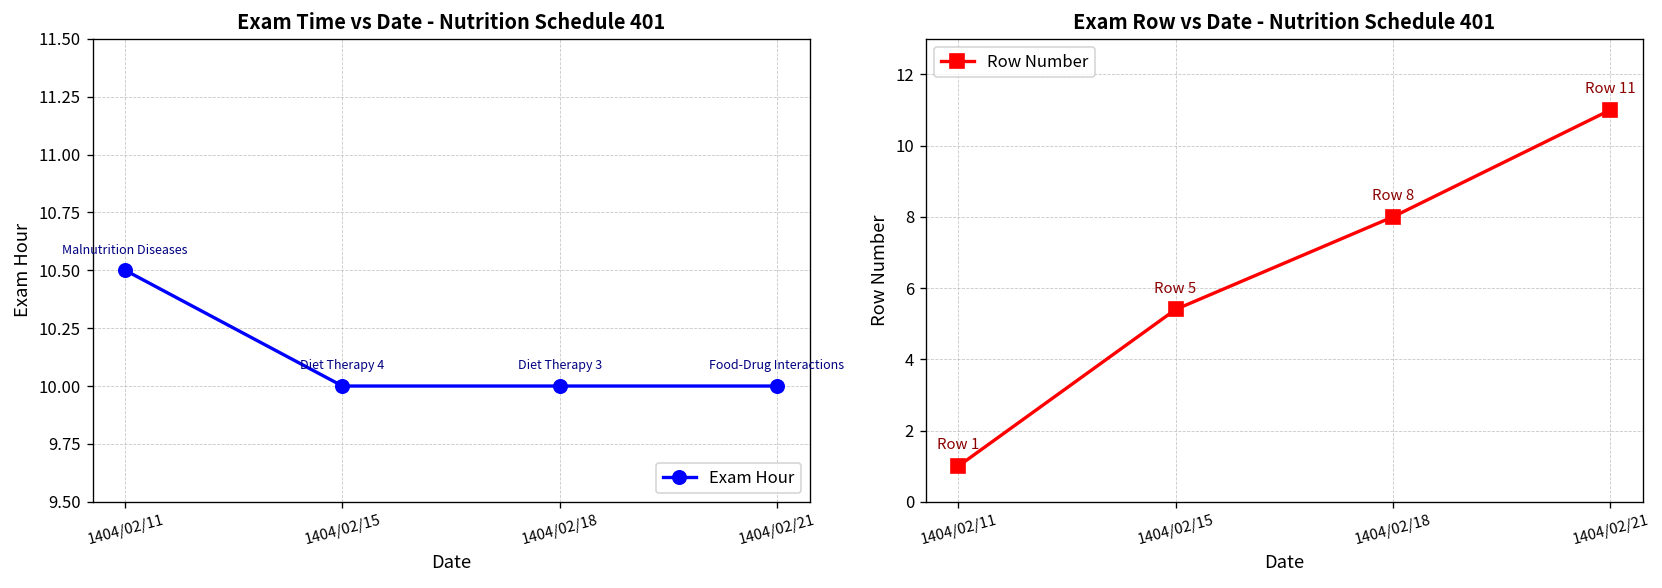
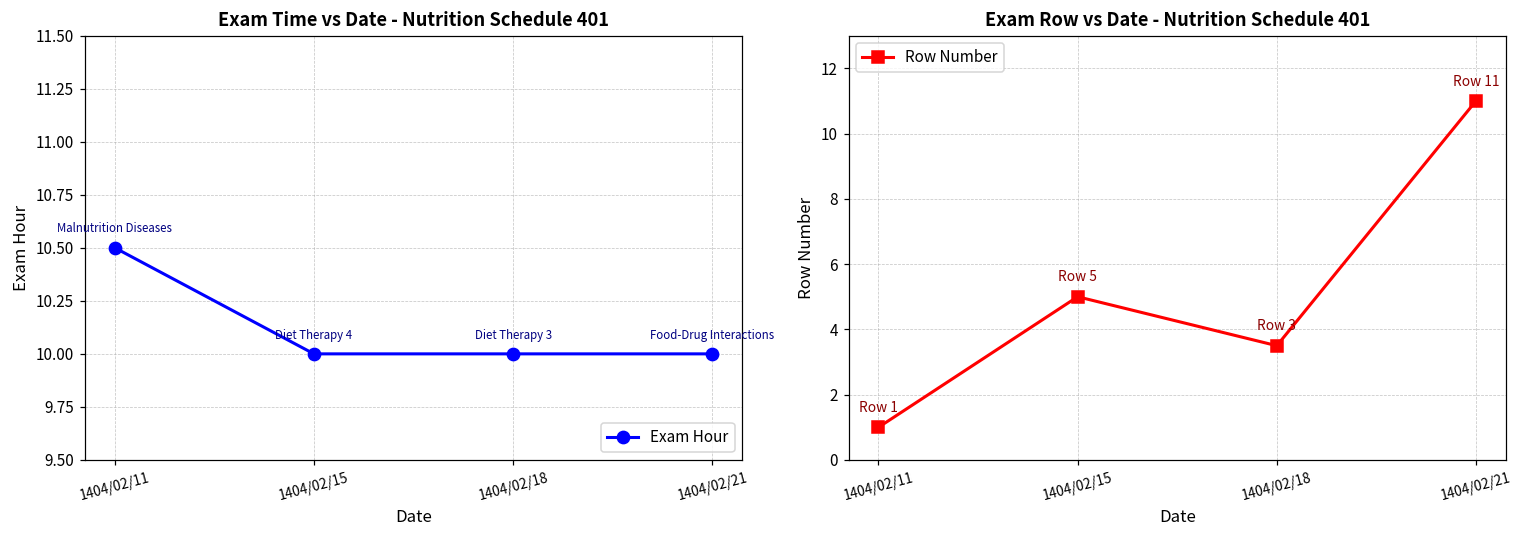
  {
    "Exam Time vs Date - Nutrition Schedule 401": {
      "1404/02/11": 10.50,
      "1404/02/21": 10.00
    },
    "Exam Row vs Date - Nutrition Schedule 401": {
      "1404/02/11": 1,
-     "1404/02/15": 5.4,
-     "1404/02/18": 8,
+     "1404/02/15": 5.0,
+     "1404/02/18": 3,
      "1404/02/21": 11
    }
  }
